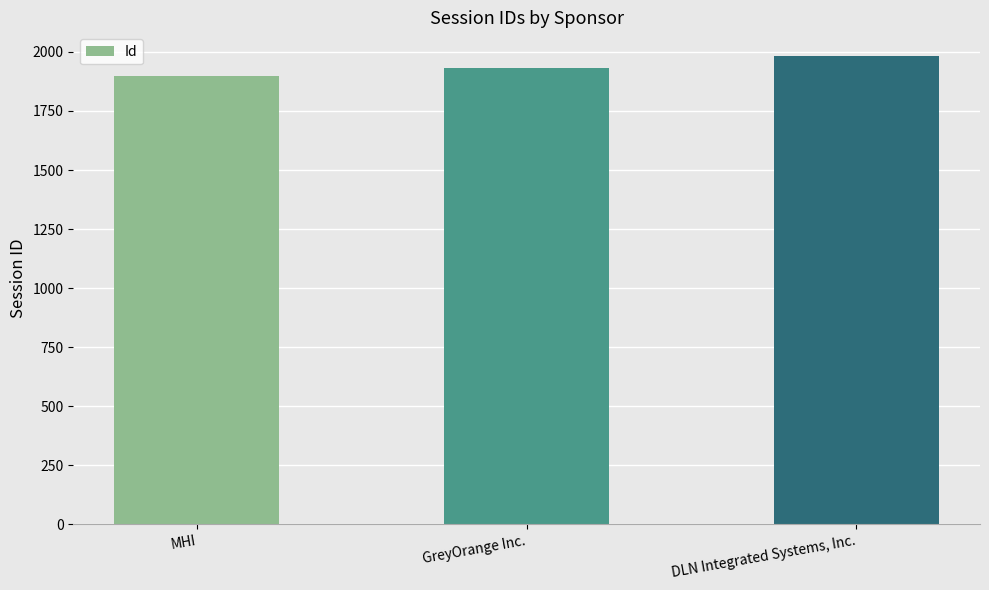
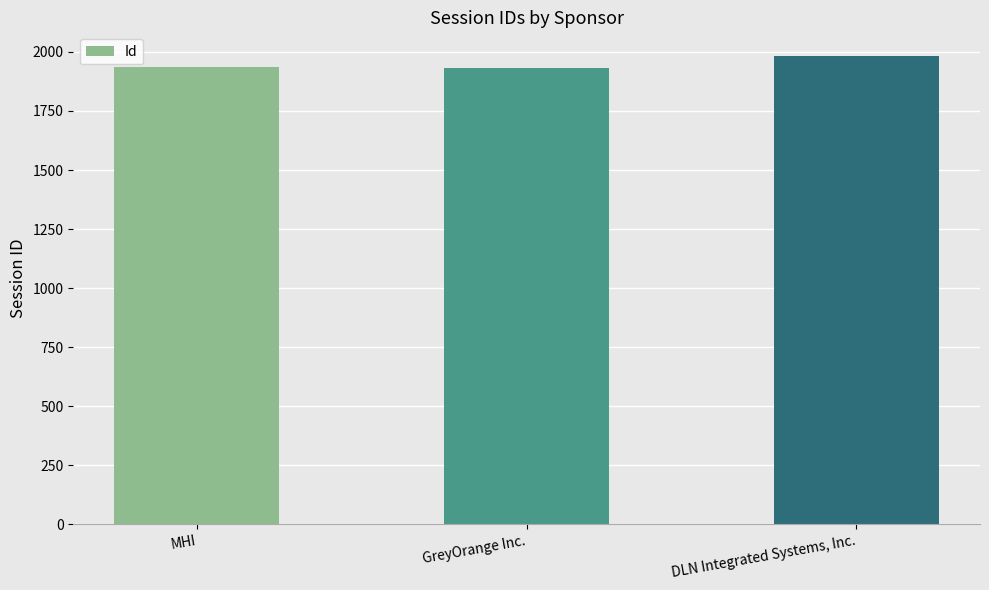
  {
-   "MHI": 1900,
+   "MHI": 1940,
    "GreyOrange Inc.": 1930,
    "DLN Integrated Systems, Inc.": 1980
  }
